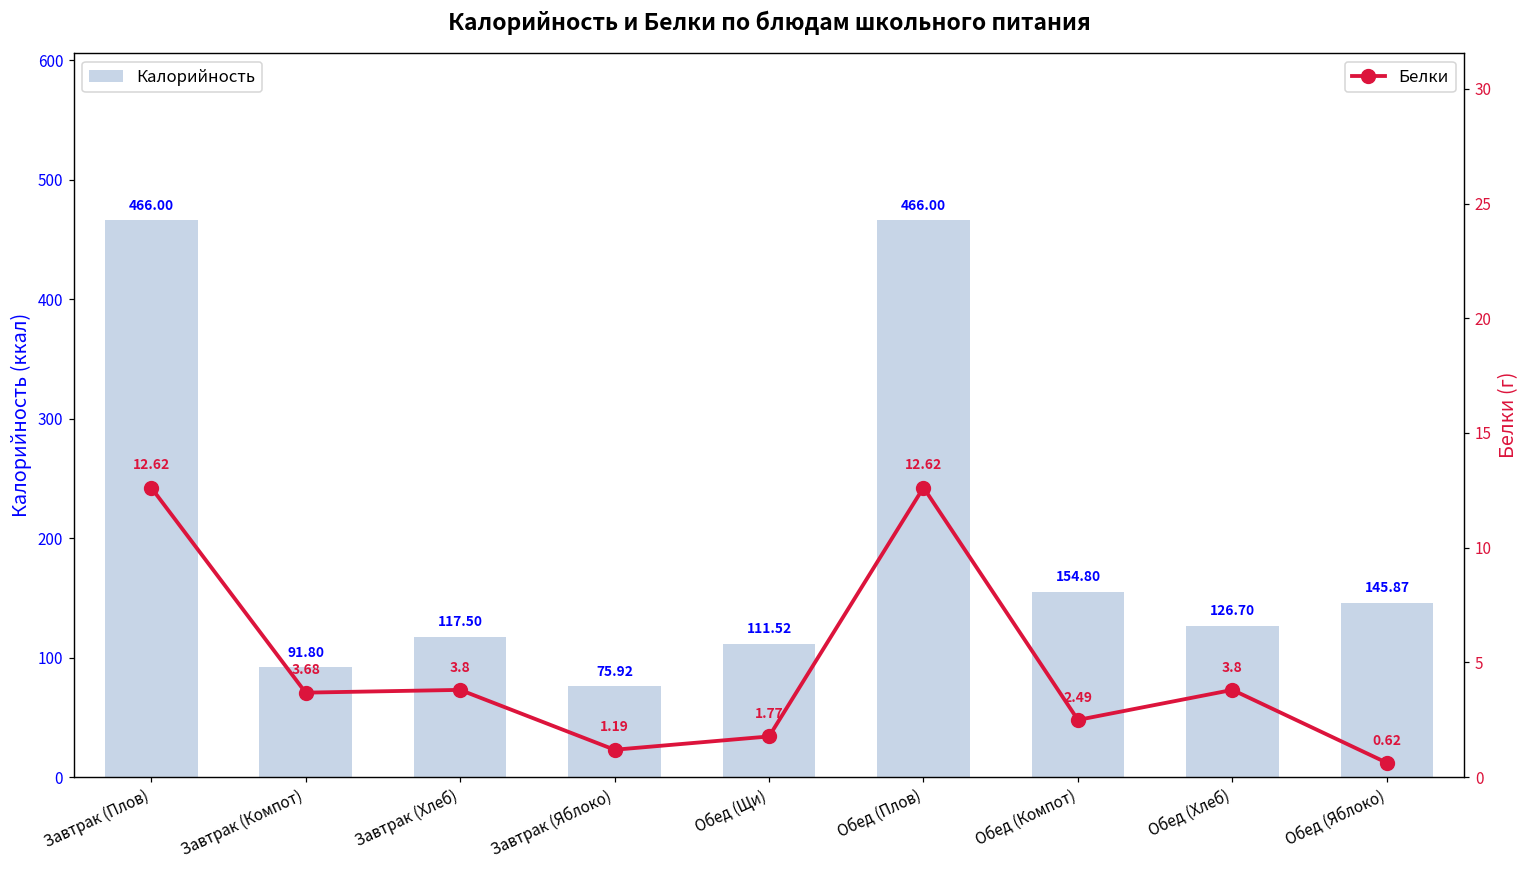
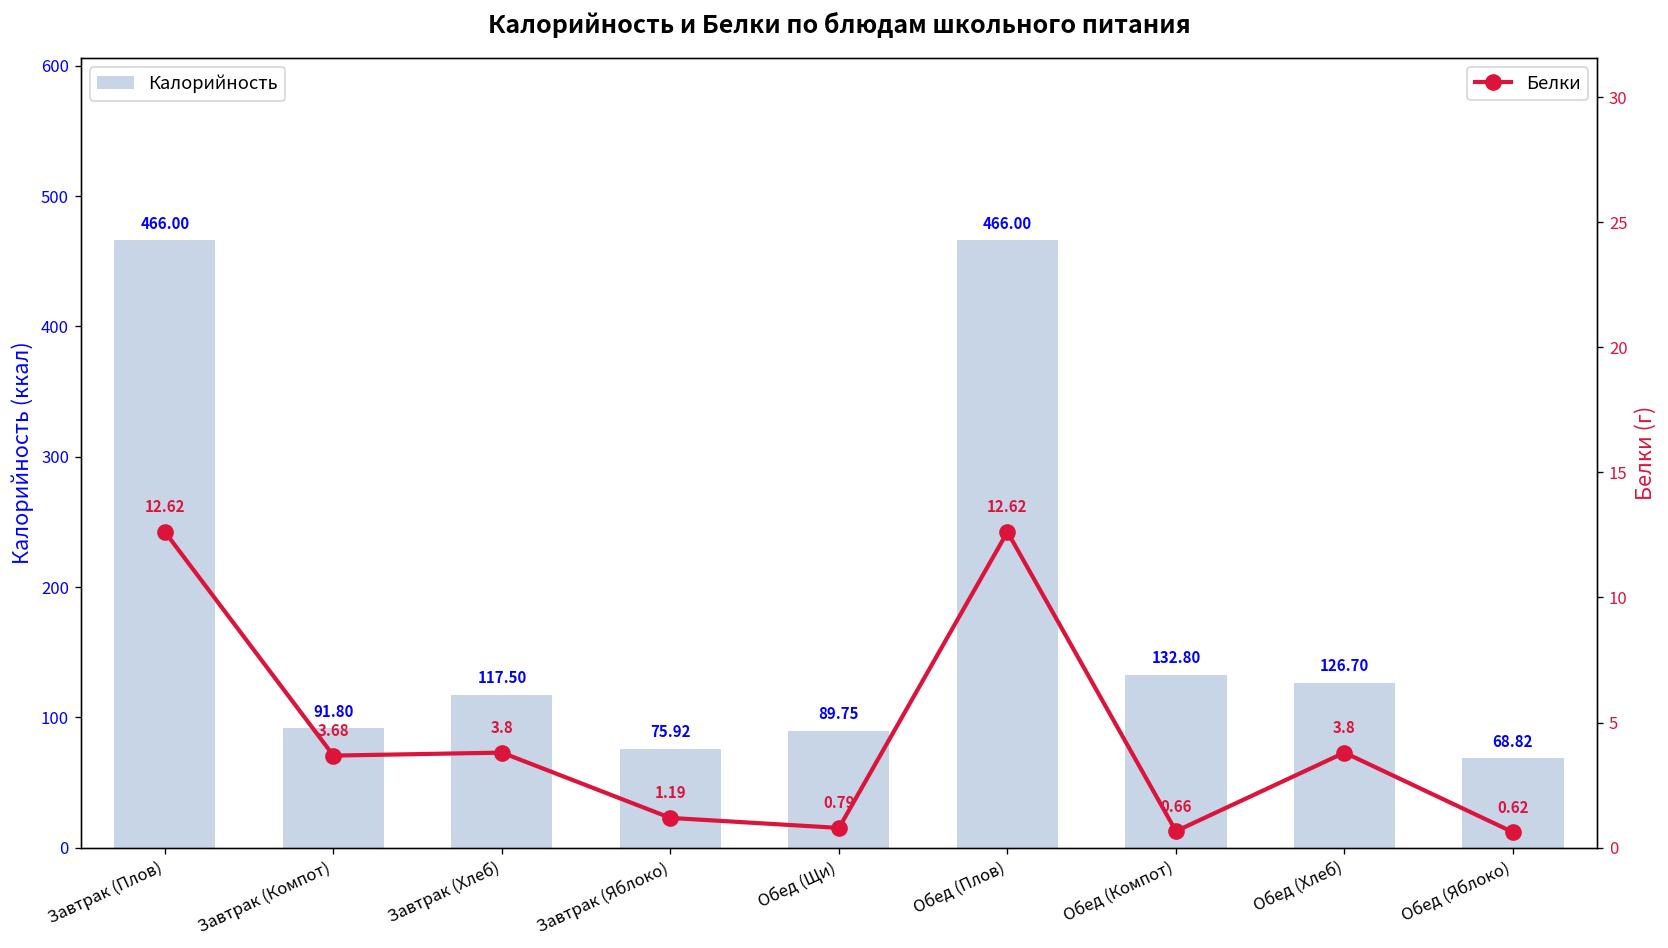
  {
    "Калорийность": {
      "Завтрак (Плов)": 466.00,
      "Завтрак (Компот)": 91.80,
      "Завтрак (Хлеб)": 117.50,
      "Завтрак (Яблоко)": 75.92,
-     "Обед (Щи)": 111.52,
+     "Обед (Щи)": 89.75,
      "Обед (Плов)": 466.00,
-     "Обед (Компот)": 154.80,
+     "Обед (Компот)": 132.80,
      "Обед (Хлеб)": 126.70,
-     "Обед (Яблоко)": 145.87
+     "Обед (Яблоко)": 68.82
    },
    "Белки": {
      "Завтрак (Плов)": 12.62,
      "Завтрак (Компот)": 3.68,
      "Завтрак (Хлеб)": 3.8,
      "Завтрак (Яблоко)": 1.19,
-     "Обед (Щи)": 1.77,
+     "Обед (Щи)": 0.79,
      "Обед (Плов)": 12.62,
-     "Обед (Компот)": 2.49,
+     "Обед (Компот)": 0.66,
      "Обед (Хлеб)": 3.8,
      "Обед (Яблоко)": 0.62
    }
  }
